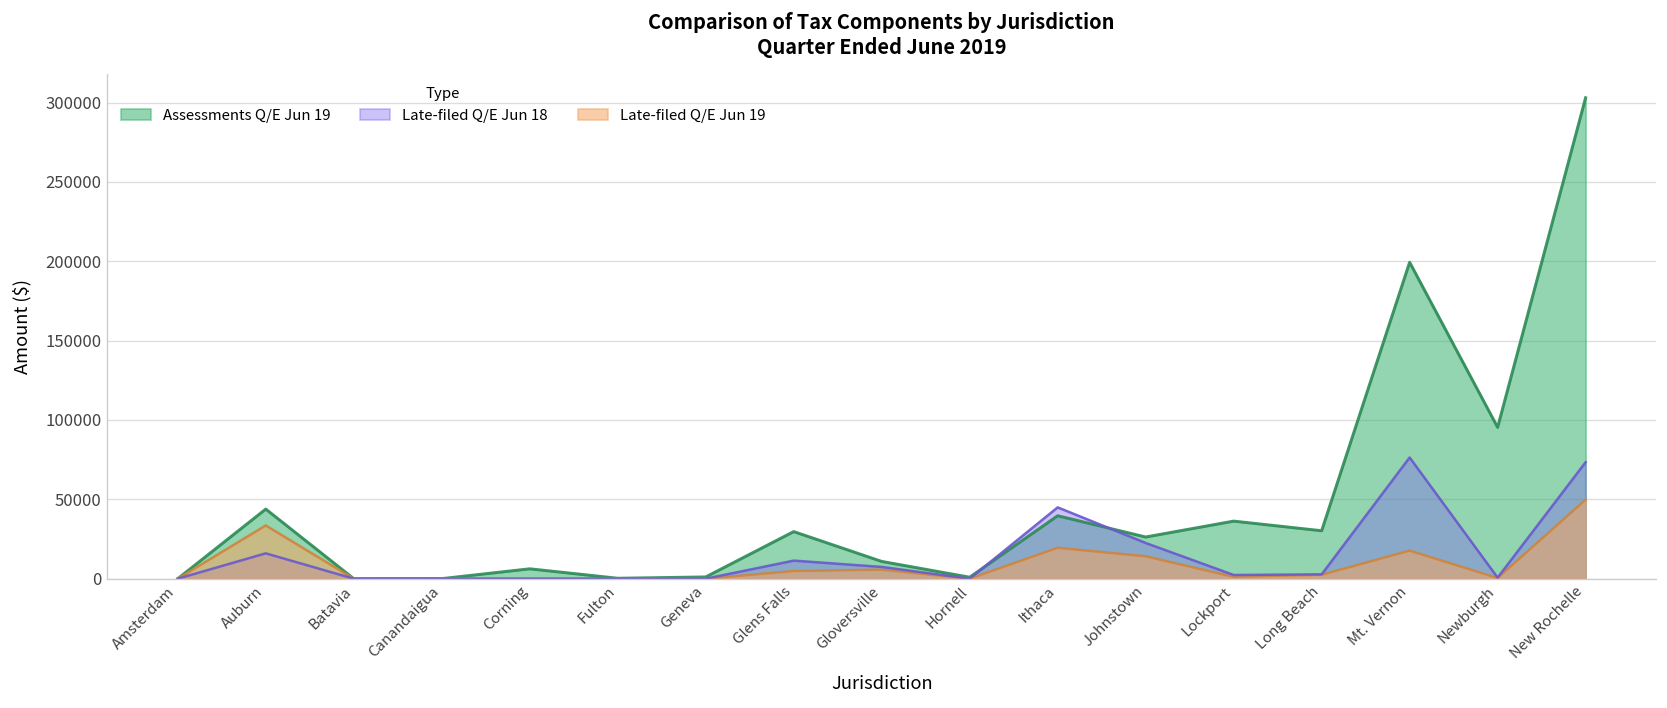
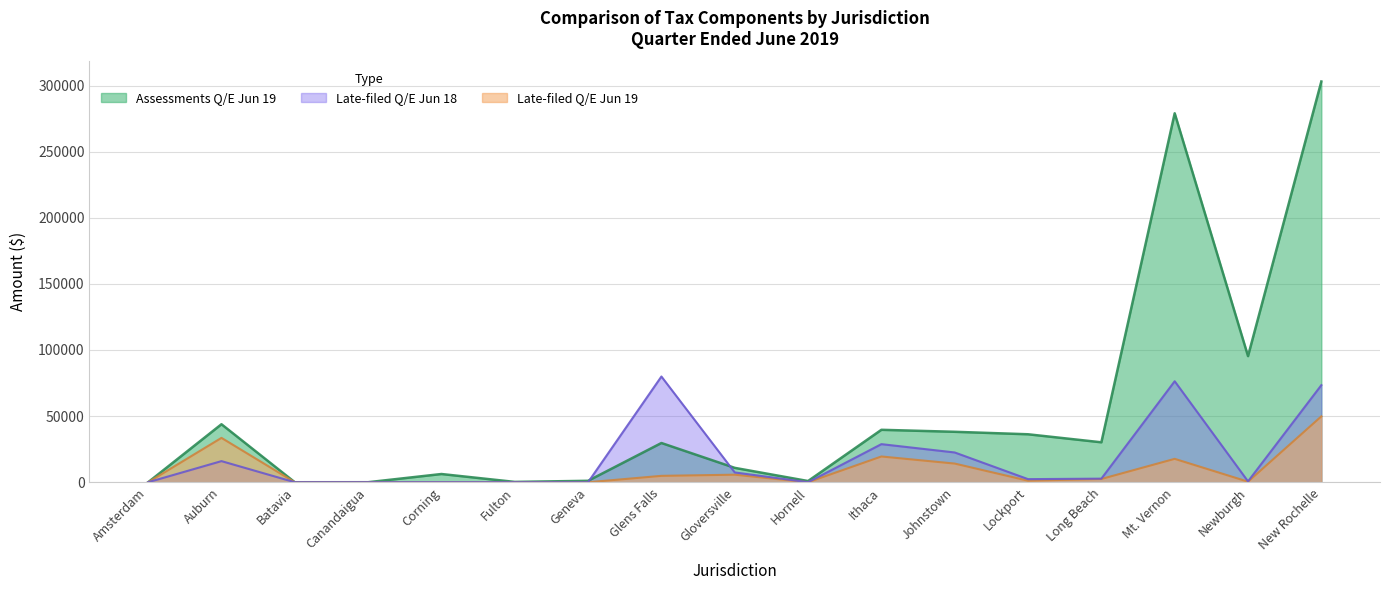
  {
    "Assessments Q/E Jun 19": {
      "Auburn": 44000,
      "Corning": 6000,
      "Glens Falls": 30000,
      "Gloversville": 11000,
      "Ithaca": 40000,
-     "Johnstown": 26000,
+     "Johnstown": 38000,
      "Lockport": 36000,
      "Long Beach": 30000,
-     "Mt. Vernon": 199000,
+     "Mt. Vernon": 279000,
      "Newburgh": 95000,
      "New Rochelle": 303000
    },
    "Late-filed Q/E Jun 18": {
      "Auburn": 16000,
-     "Glens Falls": 11000,
-     "Ithaca": 45000,
+     "Glens Falls": 80000,
+     "Ithaca": 29000,
      "Johnstown": 23000,
      "Mt. Vernon": 76000,
      "New Rochelle": 73000
    },
    "Late-filed Q/E Jun 19": {
      "Auburn": 34000,
      "Glens Falls": 5000,
      "Ithaca": 19000,
      "Johnstown": 14000,
      "Mt. Vernon": 18000,
      "New Rochelle": 50000
    }
  }
